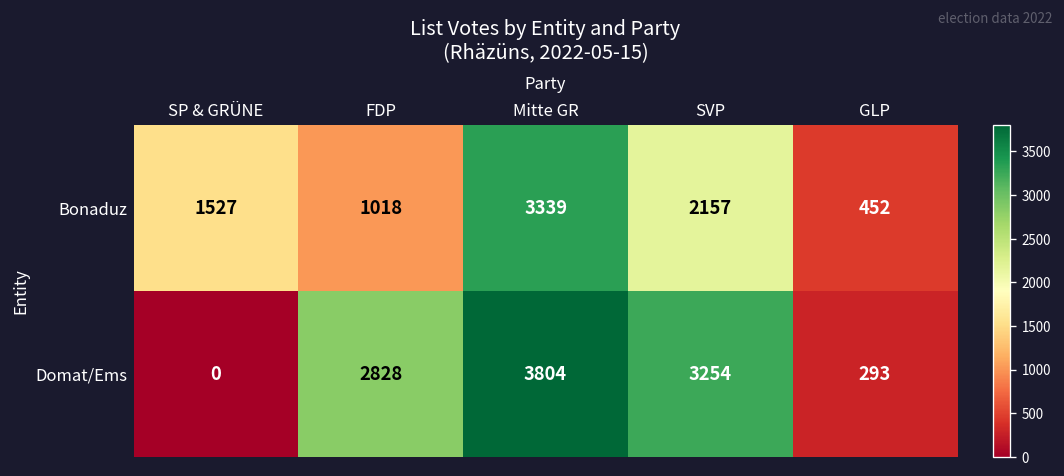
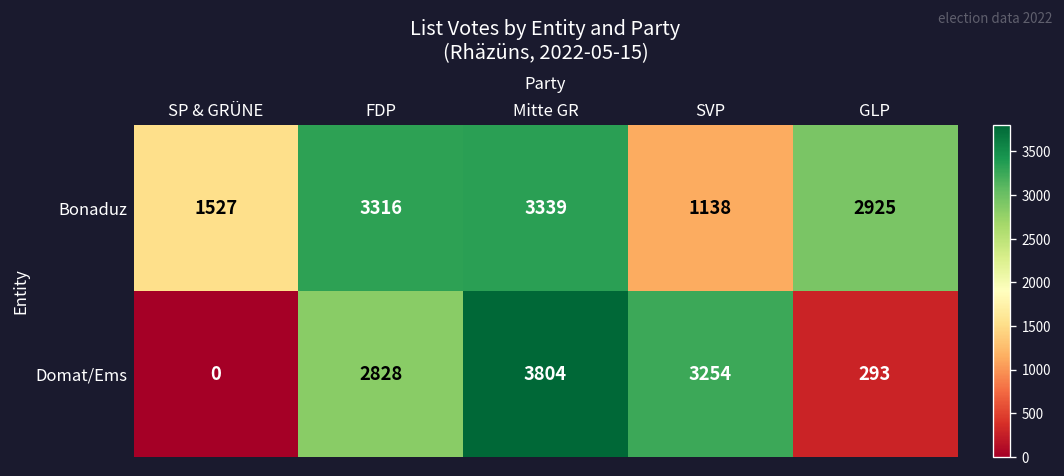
  {
    "Bonaduz": {
      "SP & GRÜNE": 1527,
-     "FDP": 1018,
+     "FDP": 3316,
      "Mitte GR": 3339,
-     "SVP": 2157,
-     "GLP": 452
+     "SVP": 1138,
+     "GLP": 2925
    },
    "Domat/Ems": {
      "SP & GRÜNE": 0,
      "FDP": 2828,
      "Mitte GR": 3804,
      "SVP": 3254,
      "GLP": 293
    }
  }
